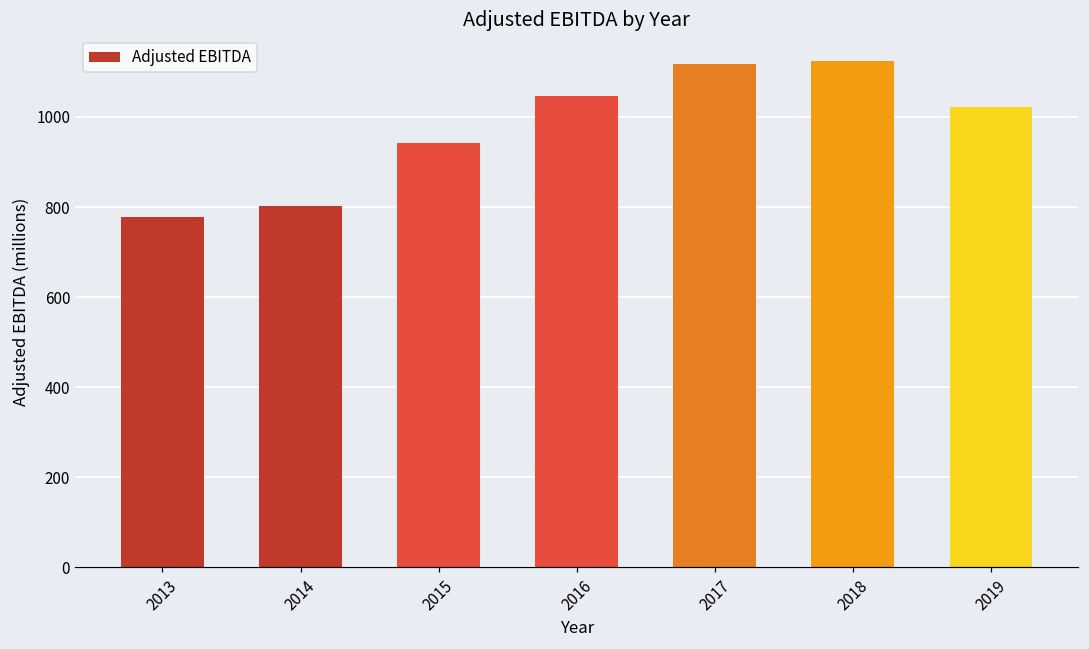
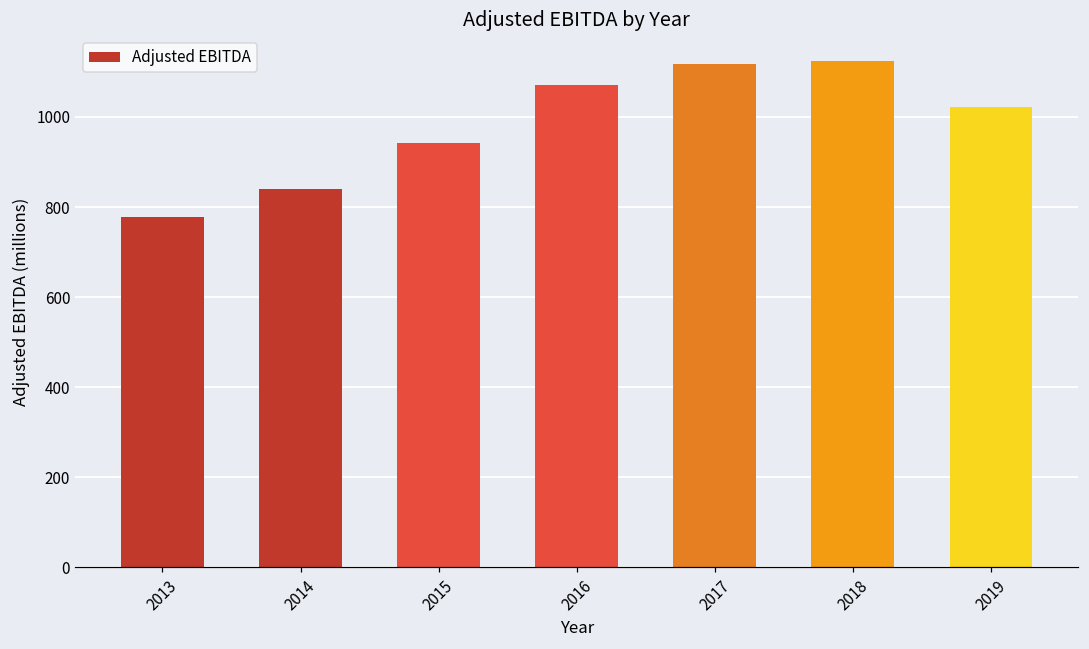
  {
    "2013": 780,
-   "2014": 800,
+   "2014": 840,
    "2015": 940,
-   "2016": 1050,
+   "2016": 1070,
    "2017": 1120,
    "2018": 1120,
    "2019": 1020
  }
